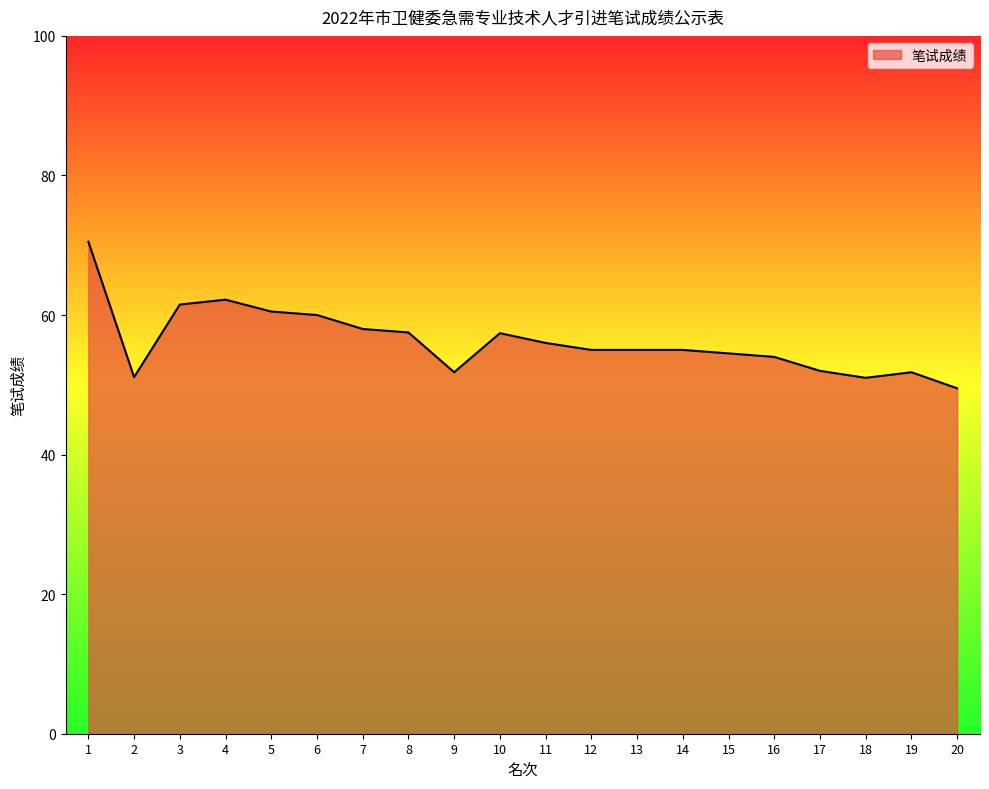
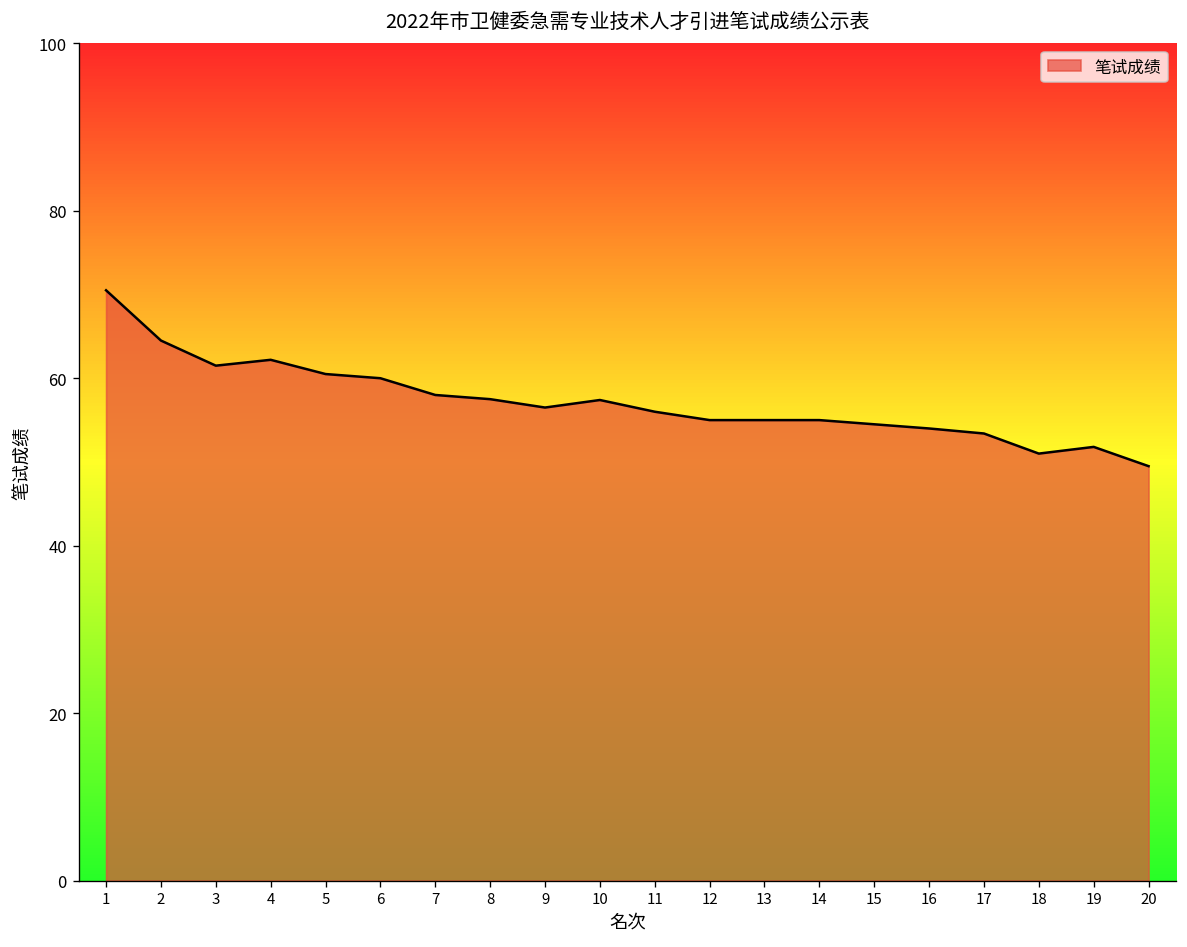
  {
    "1": 71,
-   "2": 51,
+   "2": 65,
    "3": 62,
    "4": 62,
    "5": 61,
    "6": 60,
    "7": 58,
    "8": 58,
-   "9": 52,
+   "9": 57,
    "10": 57,
    "11": 56,
    "12": 55,
    "13": 55,
    "14": 55,
    "15": 55,
    "16": 54,
-   "17": 52,
+   "17": 53,
    "18": 51,
    "19": 52,
    "20": 50
  }
